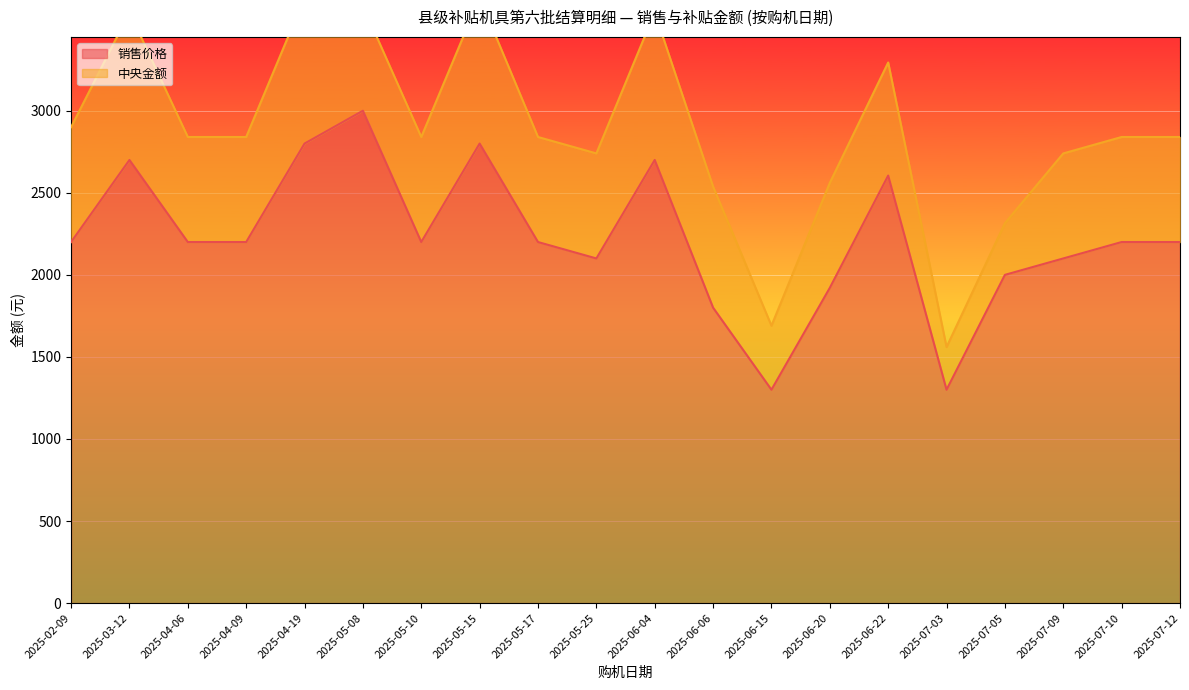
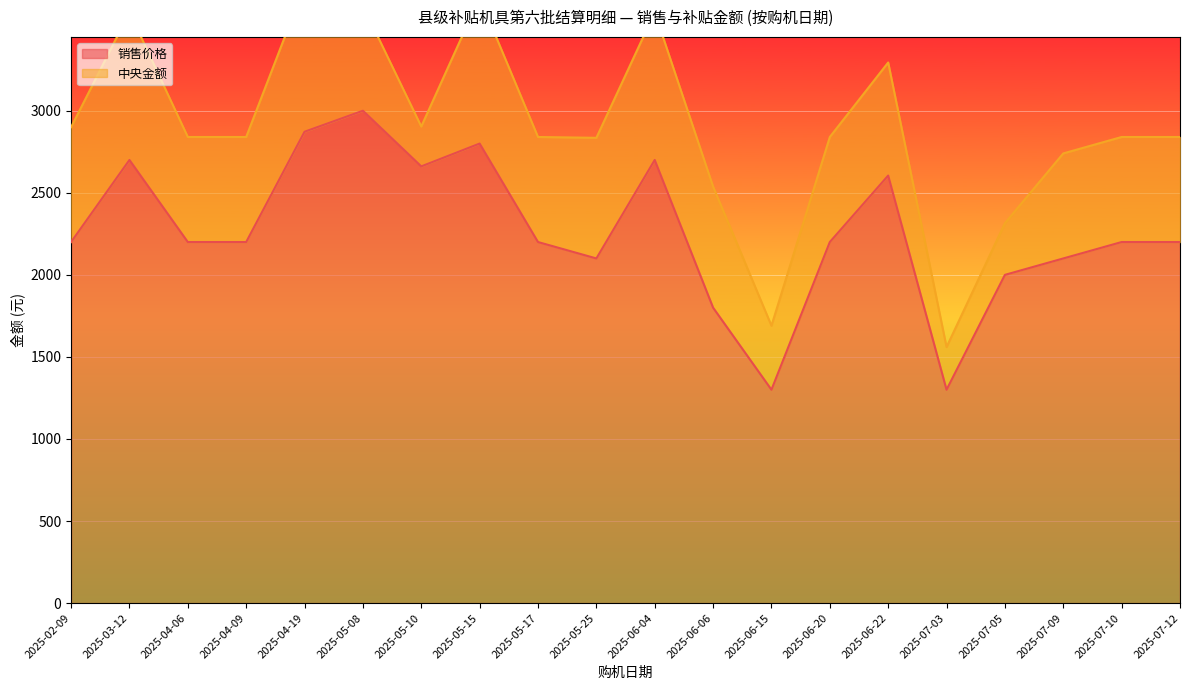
  {
    "销售价格": {
      "2025-02-09": 2200,
      "2025-03-12": 2700,
      "2025-04-06": 2200,
      "2025-04-09": 2200,
-     "2025-04-19": 2800,
+     "2025-04-19": 2870,
      "2025-05-08": 3000,
-     "2025-05-10": 2200,
+     "2025-05-10": 2660,
      "2025-05-15": 2800,
      "2025-05-17": 2200,
      "2025-05-25": 2100,
      "2025-06-04": 2700,
      "2025-06-06": 1800,
      "2025-06-15": 1300,
-     "2025-06-20": 1920,
+     "2025-06-20": 2200,
      "2025-06-22": 2610,
      "2025-07-03": 1300,
      "2025-07-05": 2000,
      "2025-07-09": 2100,
      "2025-07-10": 2200,
      "2025-07-12": 2200
    },
    "中央金额": {
      "2025-02-09": 700,
      "2025-04-06": 640,
      "2025-04-09": 640,
-     "2025-05-10": 640,
+     "2025-05-10": 240,
      "2025-05-17": 640,
-     "2025-05-25": 640,
+     "2025-05-25": 740,
      "2025-06-06": 740,
      "2025-06-15": 390,
      "2025-06-20": 640,
      "2025-06-22": 690,
      "2025-07-03": 260,
      "2025-07-05": 320,
      "2025-07-09": 640,
      "2025-07-10": 640,
      "2025-07-12": 640
    }
  }
